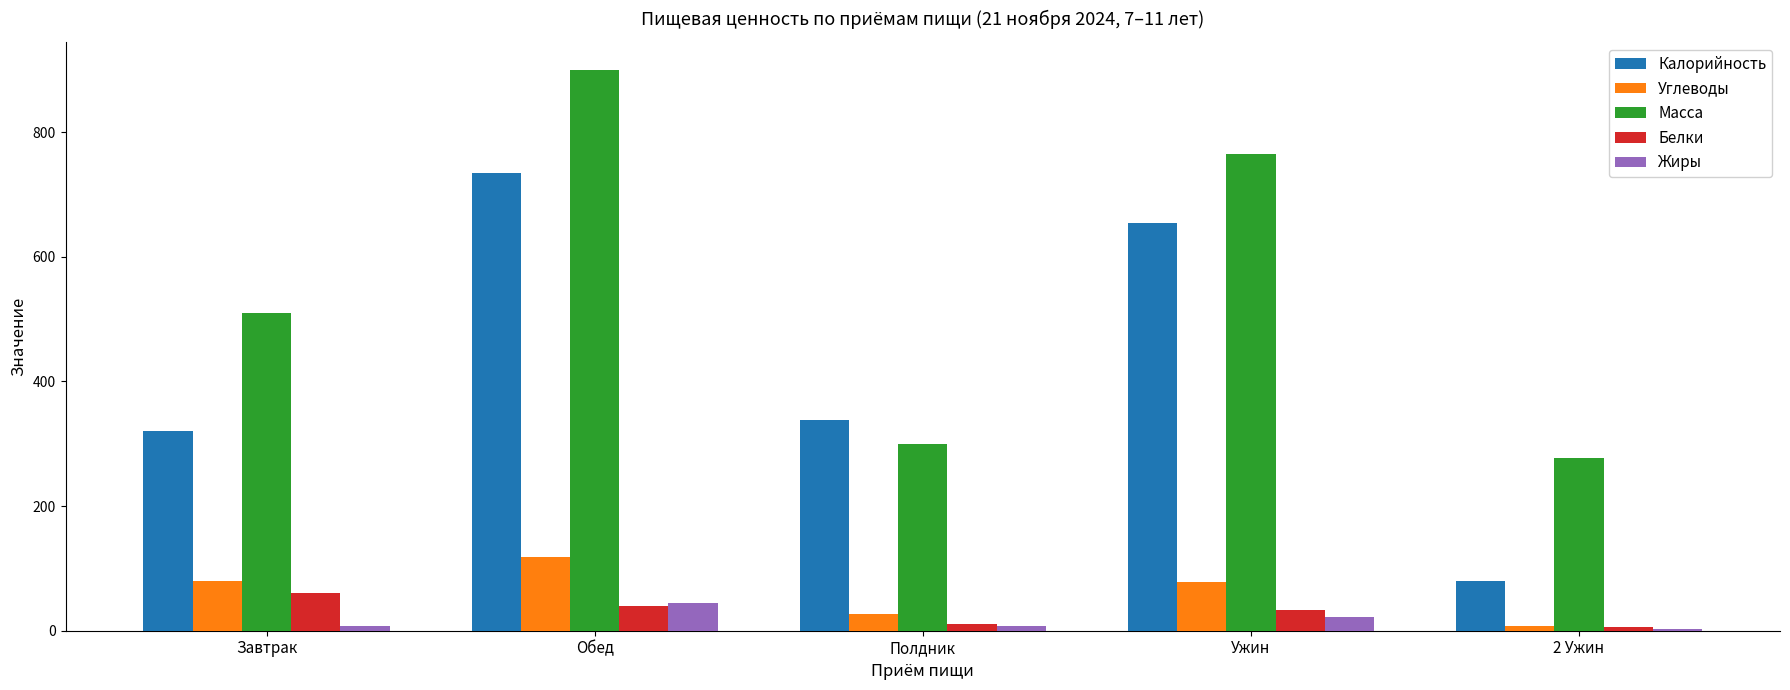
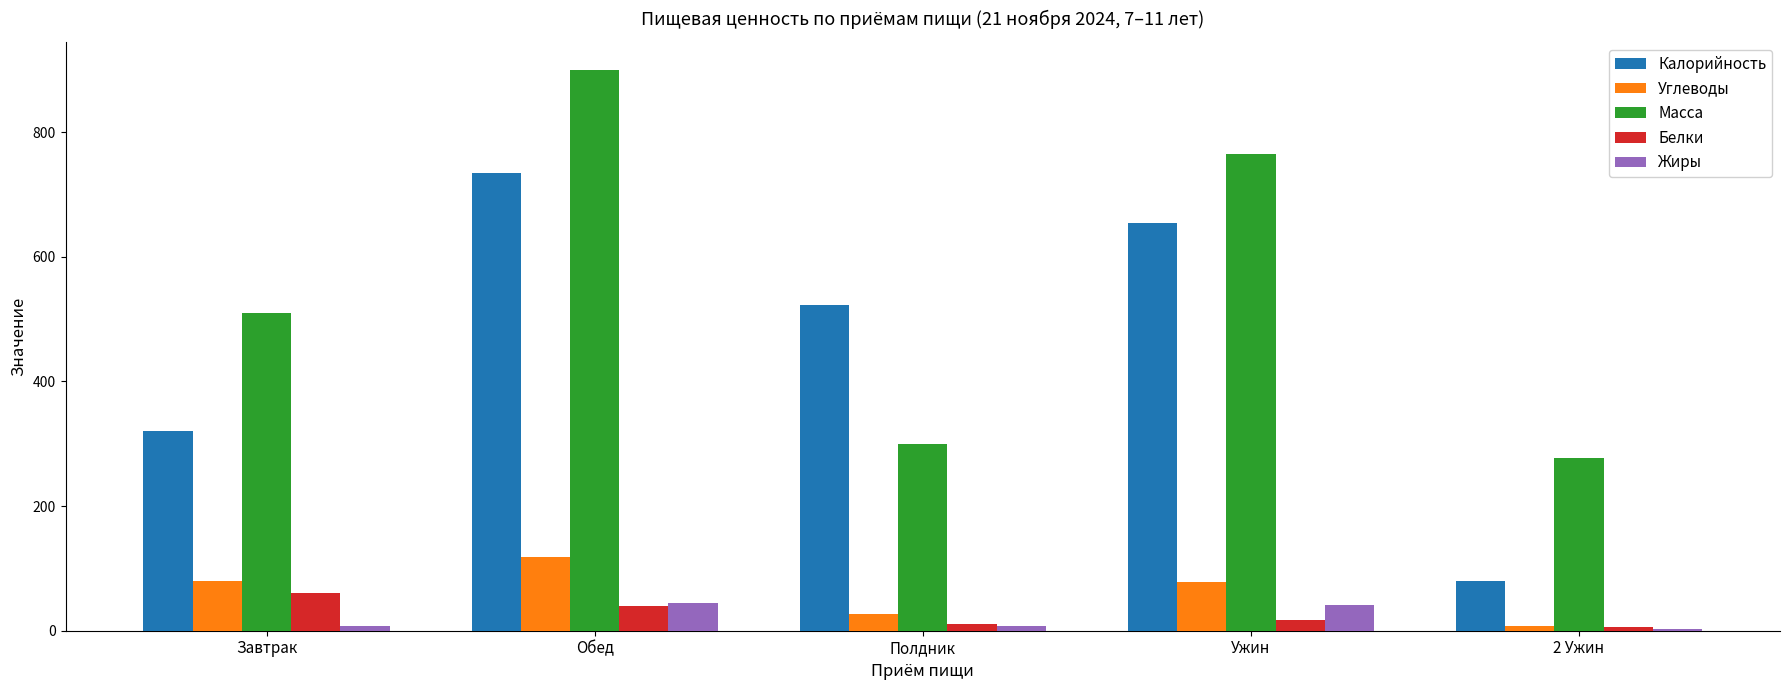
  {
    "Калорийность": {
      "Завтрак": 320,
      "Обед": 730,
-     "Полдник": 340,
+     "Полдник": 520,
      "Ужин": 660,
      "2 Ужин": 80
    },
    "Углеводы": {
      "Завтрак": 80,
      "Обед": 120,
      "Полдник": 30,
      "Ужин": 80,
      "2 Ужин": 10
    },
    "Масса": {
      "Завтрак": 510,
      "Обед": 900,
      "Полдник": 300,
      "Ужин": 770,
      "2 Ужин": 280
    },
    "Белки": {
      "Завтрак": 60,
      "Обед": 40,
      "Полдник": 10,
-     "Ужин": 30,
+     "Ужин": 20,
      "2 Ужин": 10
    },
    "Жиры": {
      "Завтрак": 10,
      "Обед": 40,
      "Полдник": 10,
-     "Ужин": 20
+     "Ужин": 40
    }
  }
